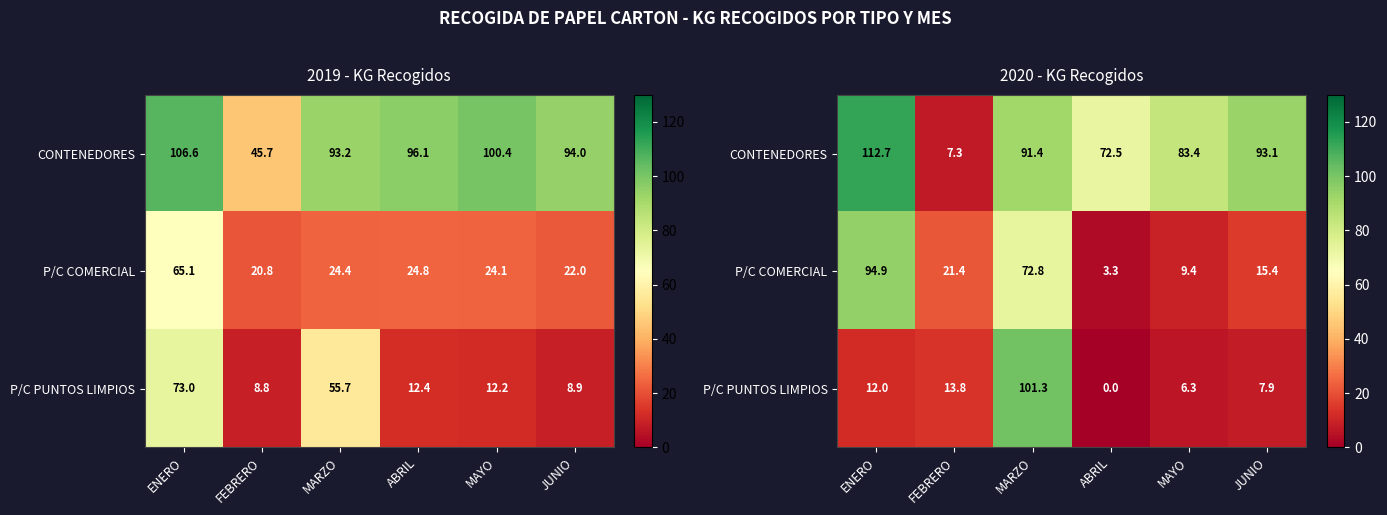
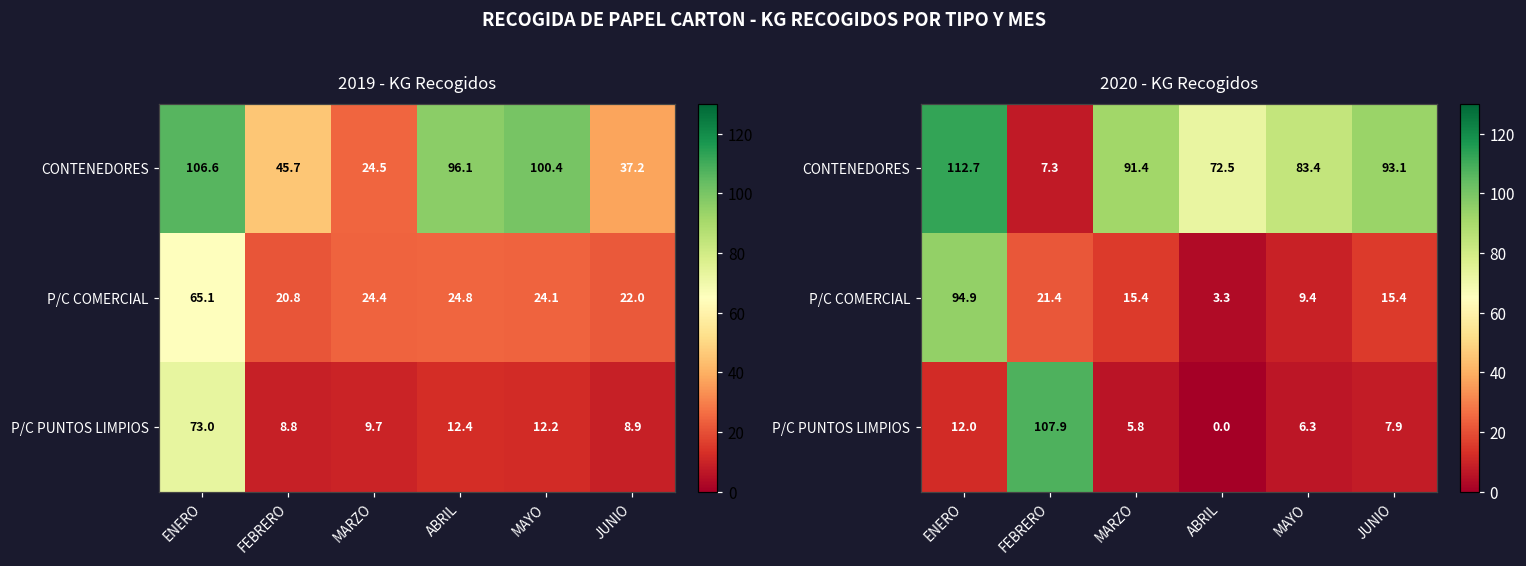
  {
    "2019 - KG Recogidos": {
      "CONTENEDORES": {
        "ENERO": 106.6,
        "FEBRERO": 45.7,
-       "MARZO": 93.2,
+       "MARZO": 24.5,
        "ABRIL": 96.1,
        "MAYO": 100.4,
-       "JUNIO": 94.0
+       "JUNIO": 37.2
      },
      "P/C COMERCIAL": {
        "ENERO": 65.1,
        "FEBRERO": 20.8,
        "MARZO": 24.4,
        "ABRIL": 24.8,
        "MAYO": 24.1,
        "JUNIO": 22.0
      },
      "P/C PUNTOS LIMPIOS": {
        "ENERO": 73.0,
        "FEBRERO": 8.8,
-       "MARZO": 55.7,
+       "MARZO": 9.7,
        "ABRIL": 12.4,
        "MAYO": 12.2,
        "JUNIO": 8.9
      }
    },
    "2020 - KG Recogidos": {
      "CONTENEDORES": {
        "ENERO": 112.7,
        "FEBRERO": 7.3,
        "MARZO": 91.4,
        "ABRIL": 72.5,
        "MAYO": 83.4,
        "JUNIO": 93.1
      },
      "P/C COMERCIAL": {
        "ENERO": 94.9,
        "FEBRERO": 21.4,
-       "MARZO": 72.8,
+       "MARZO": 15.4,
        "ABRIL": 3.3,
        "MAYO": 9.4,
        "JUNIO": 15.4
      },
      "P/C PUNTOS LIMPIOS": {
        "ENERO": 12.0,
-       "FEBRERO": 13.8,
-       "MARZO": 101.3,
+       "FEBRERO": 107.9,
+       "MARZO": 5.8,
        "ABRIL": 0.0,
        "MAYO": 6.3,
        "JUNIO": 7.9
      }
    }
  }
